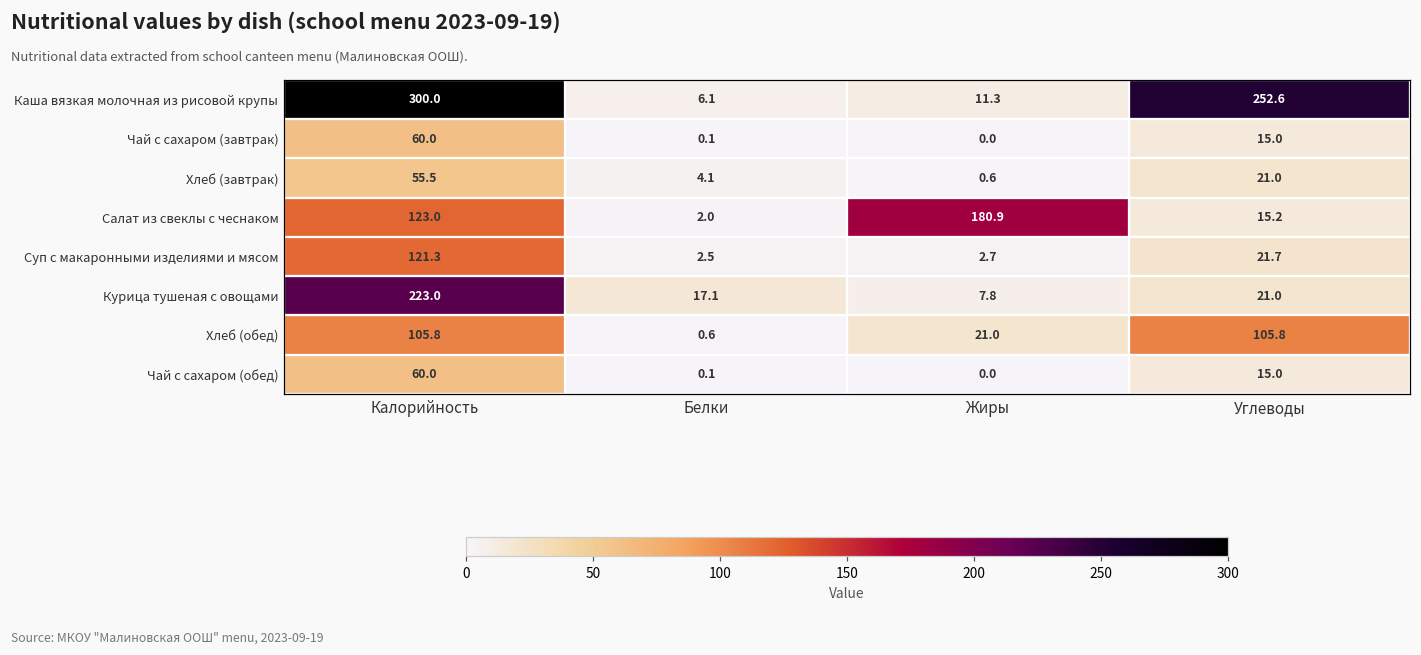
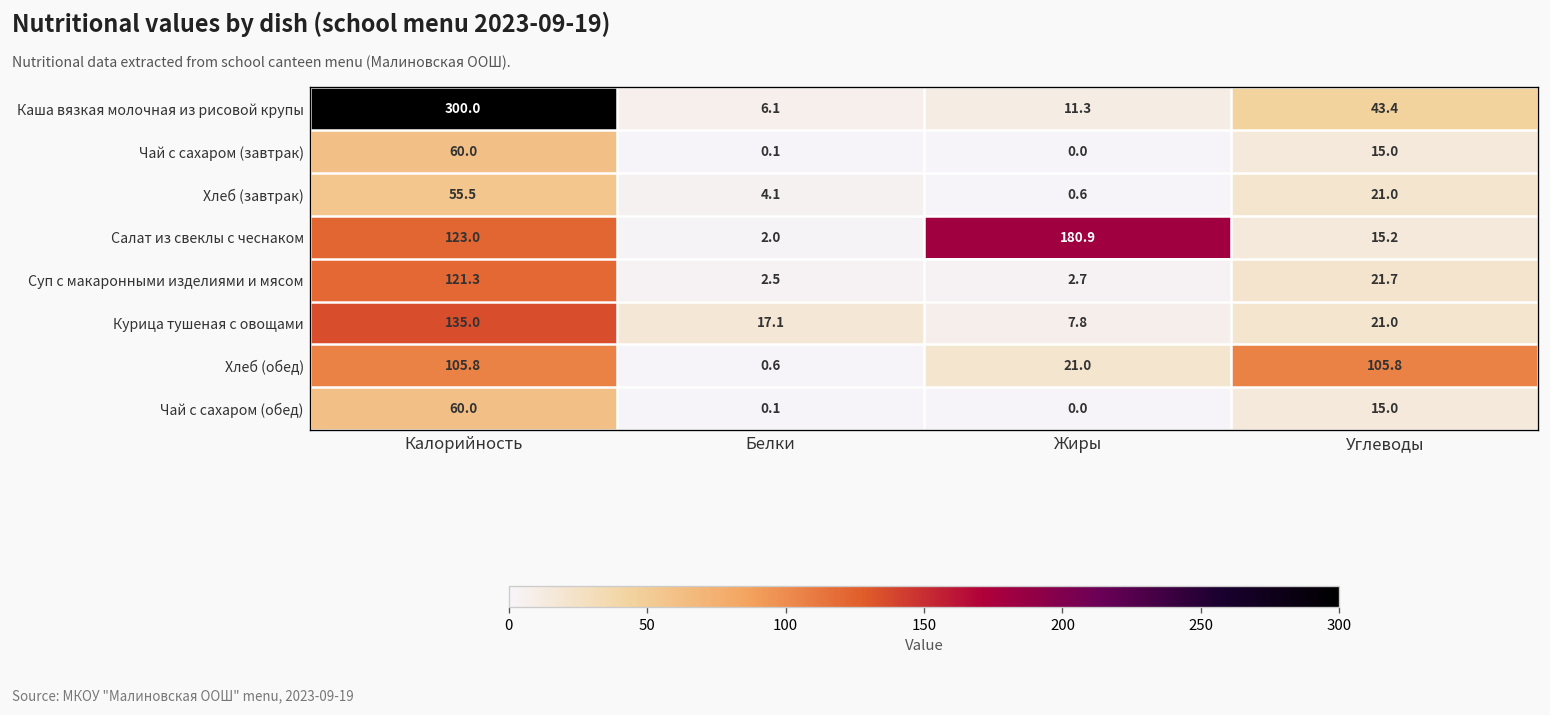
  {
    "Каша вязкая молочная из рисовой крупы": {
      "Калорийность": 300.0,
      "Белки": 6.1,
      "Жиры": 11.3,
-     "Углеводы": 252.6
+     "Углеводы": 43.4
    },
    "Чай с сахаром (завтрак)": {
      "Калорийность": 60.0,
      "Белки": 0.1,
      "Жиры": 0.0,
      "Углеводы": 15.0
    },
    "Хлеб (завтрак)": {
      "Калорийность": 55.5,
      "Белки": 4.1,
      "Жиры": 0.6,
      "Углеводы": 21.0
    },
    "Салат из свеклы с чеснаком": {
      "Калорийность": 123.0,
      "Белки": 2.0,
      "Жиры": 180.9,
      "Углеводы": 15.2
    },
    "Суп с макаронными изделиями и мясом": {
      "Калорийность": 121.3,
      "Белки": 2.5,
      "Жиры": 2.7,
      "Углеводы": 21.7
    },
    "Курица тушеная с овощами": {
-     "Калорийность": 223.0,
+     "Калорийность": 135.0,
      "Белки": 17.1,
      "Жиры": 7.8,
      "Углеводы": 21.0
    },
    "Хлеб (обед)": {
      "Калорийность": 105.8,
      "Белки": 0.6,
      "Жиры": 21.0,
      "Углеводы": 105.8
    },
    "Чай с сахаром (обед)": {
      "Калорийность": 60.0,
      "Белки": 0.1,
      "Жиры": 0.0,
      "Углеводы": 15.0
    }
  }
